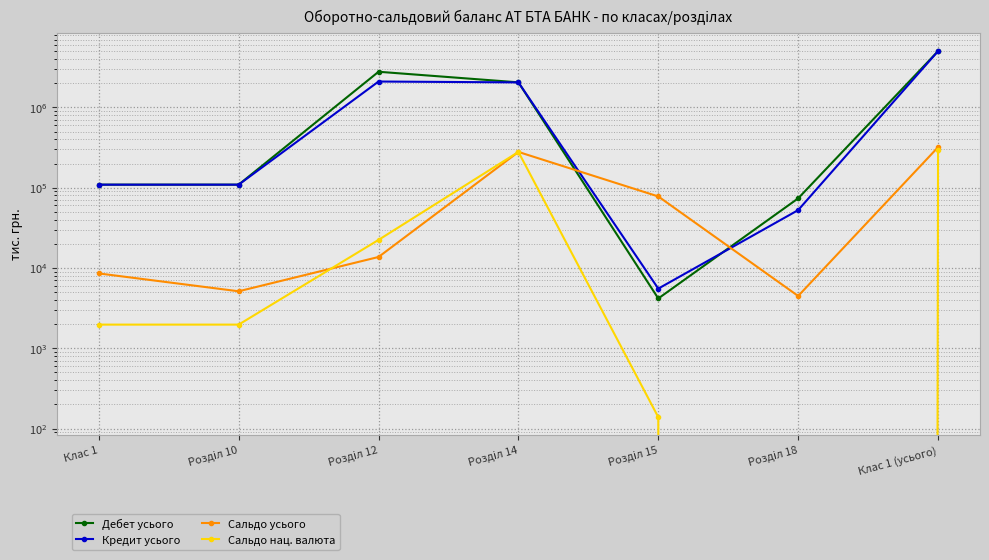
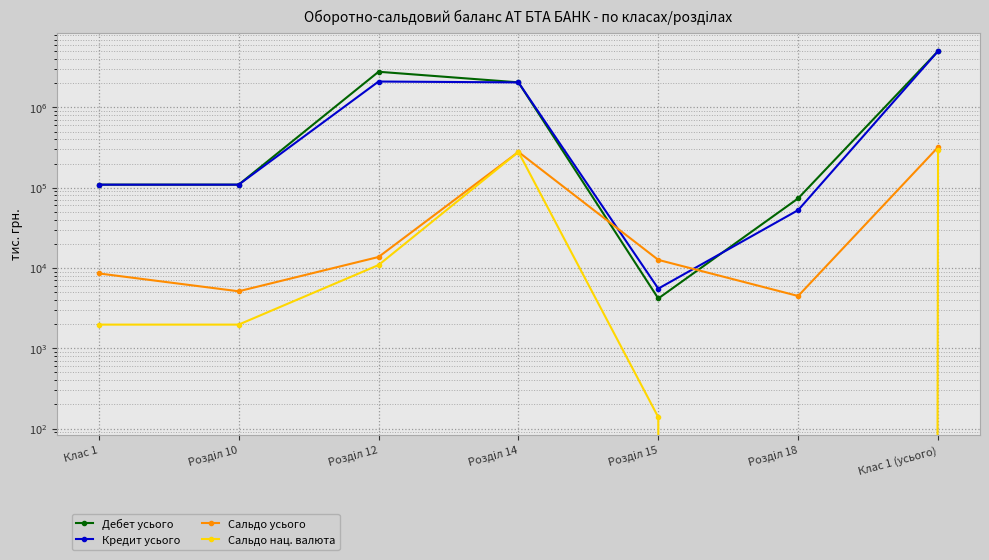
  {
    "Дебет усього": {
      "Розділ 12": 2800000,
      "Розділ 15": 4000,
      "Розділ 18": 70000
    },
    "Кредит усього": {
      "Розділ 12": 2100000,
      "Розділ 15": 6000,
      "Розділ 18": 50000
    },
    "Сальдо усього": {
      "Клас 1": 9000,
      "Розділ 10": 5000,
      "Розділ 12": 14000,
-     "Розділ 15": 80000,
+     "Розділ 15": 13000,
      "Розділ 18": 4000,
      "Клас 1 (усього)": 320000
    },
    "Сальдо нац. валюта": {
      "Клас 1": 2000,
      "Розділ 10": 2000,
-     "Розділ 12": 22000,
+     "Розділ 12": 11000,
      "Розділ 15": 140,
      "Клас 1 (усього)": 290000
    }
  }
